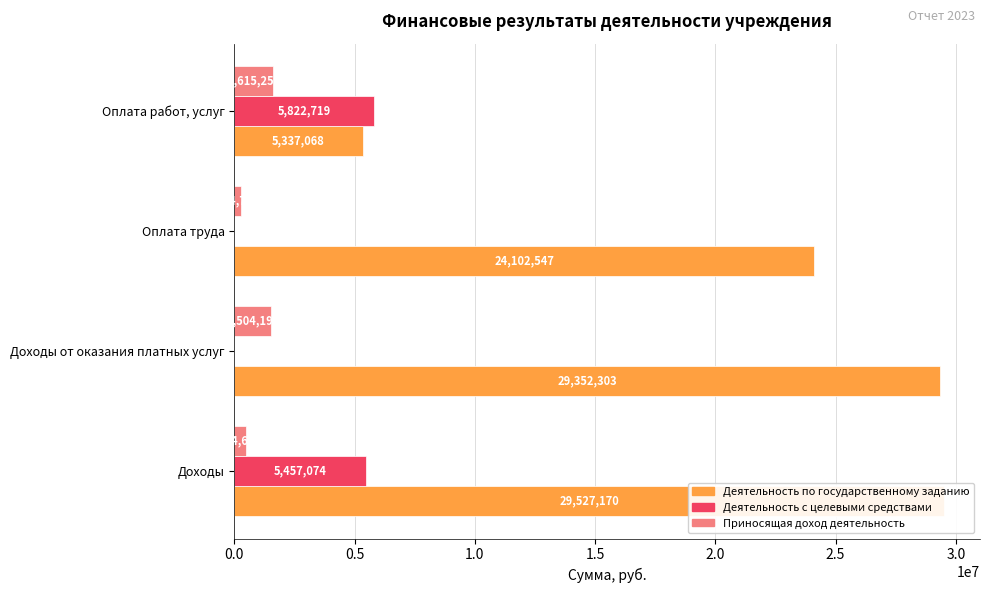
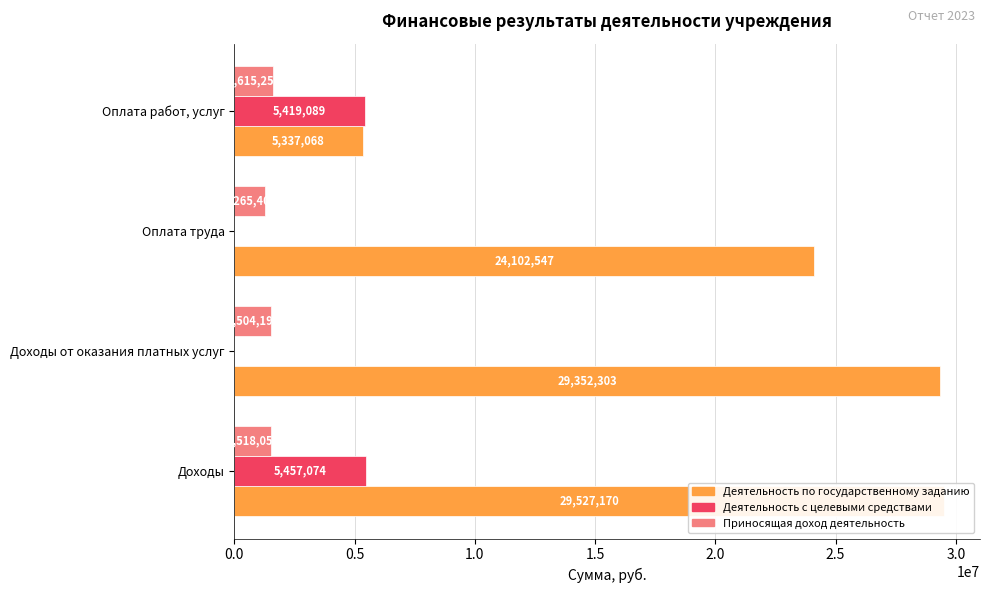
  {
    "Деятельность по государственному заданию": {
      "Оплата работ, услуг": "5,337,068",
      "Оплата труда": "24,102,547",
      "Доходы от оказания платных услуг": "29,352,303"
    },
    "Деятельность с целевыми средствами": {
-     "Оплата работ, услуг": "5,822,719",
+     "Оплата работ, услуг": "5,419,089",
      "Доходы": "5,457,074"
    },
    "Приносящая доход деятельность": {
-     "Оплата труда": "300000",
-     "Доходы": "500000"
+     "Оплата труда": "1300000",
+     "Доходы": "1500000"
    }
  }
